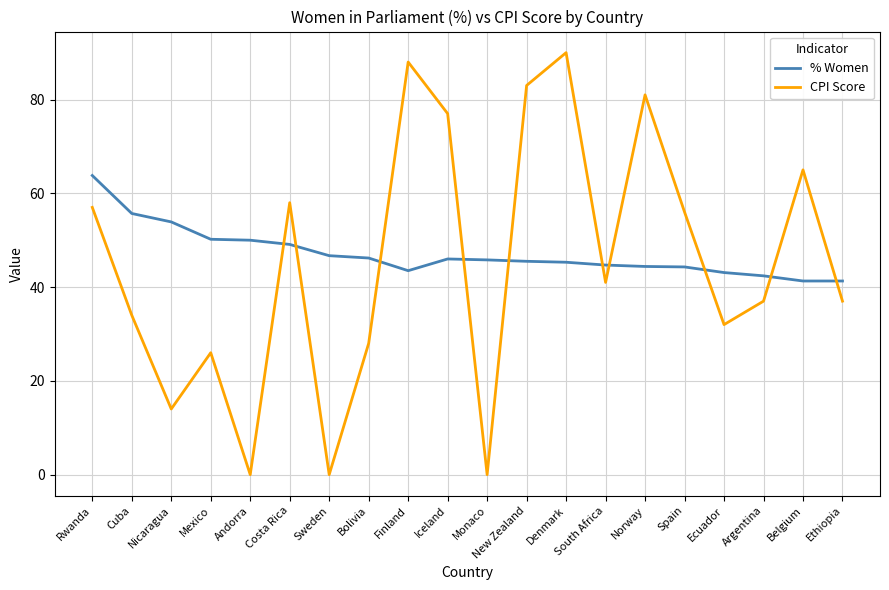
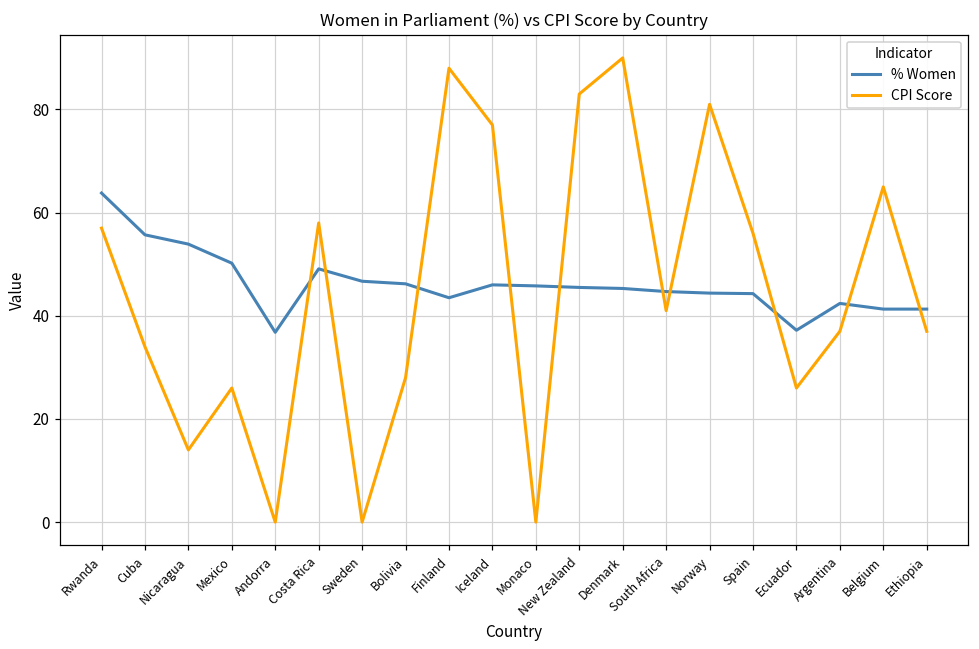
  {
    "% Women": {
      "Rwanda": 64,
      "Cuba": 56,
      "Nicaragua": 54,
      "Mexico": 50,
-     "Andorra": 50,
+     "Andorra": 37,
      "Costa Rica": 49,
      "Sweden": 47,
      "Bolivia": 46,
      "Finland": 44,
      "Iceland": 46,
      "Monaco": 46,
      "New Zealand": 46,
      "Denmark": 45,
      "South Africa": 45,
      "Norway": 44,
      "Spain": 44,
-     "Ecuador": 43,
+     "Ecuador": 37,
      "Argentina": 42,
      "Belgium": 41,
      "Ethiopia": 41
    },
    "CPI Score": {
      "Rwanda": 57,
      "Cuba": 34,
      "Nicaragua": 14,
      "Mexico": 26,
      "Andorra": 0,
      "Costa Rica": 58,
      "Sweden": 0,
      "Bolivia": 28,
      "Finland": 88,
      "Iceland": 77,
      "Monaco": 0,
      "New Zealand": 83,
      "Denmark": 90,
      "South Africa": 41,
      "Norway": 81,
      "Spain": 56,
-     "Ecuador": 32,
+     "Ecuador": 26,
      "Argentina": 37,
      "Belgium": 65,
      "Ethiopia": 37
    }
  }
